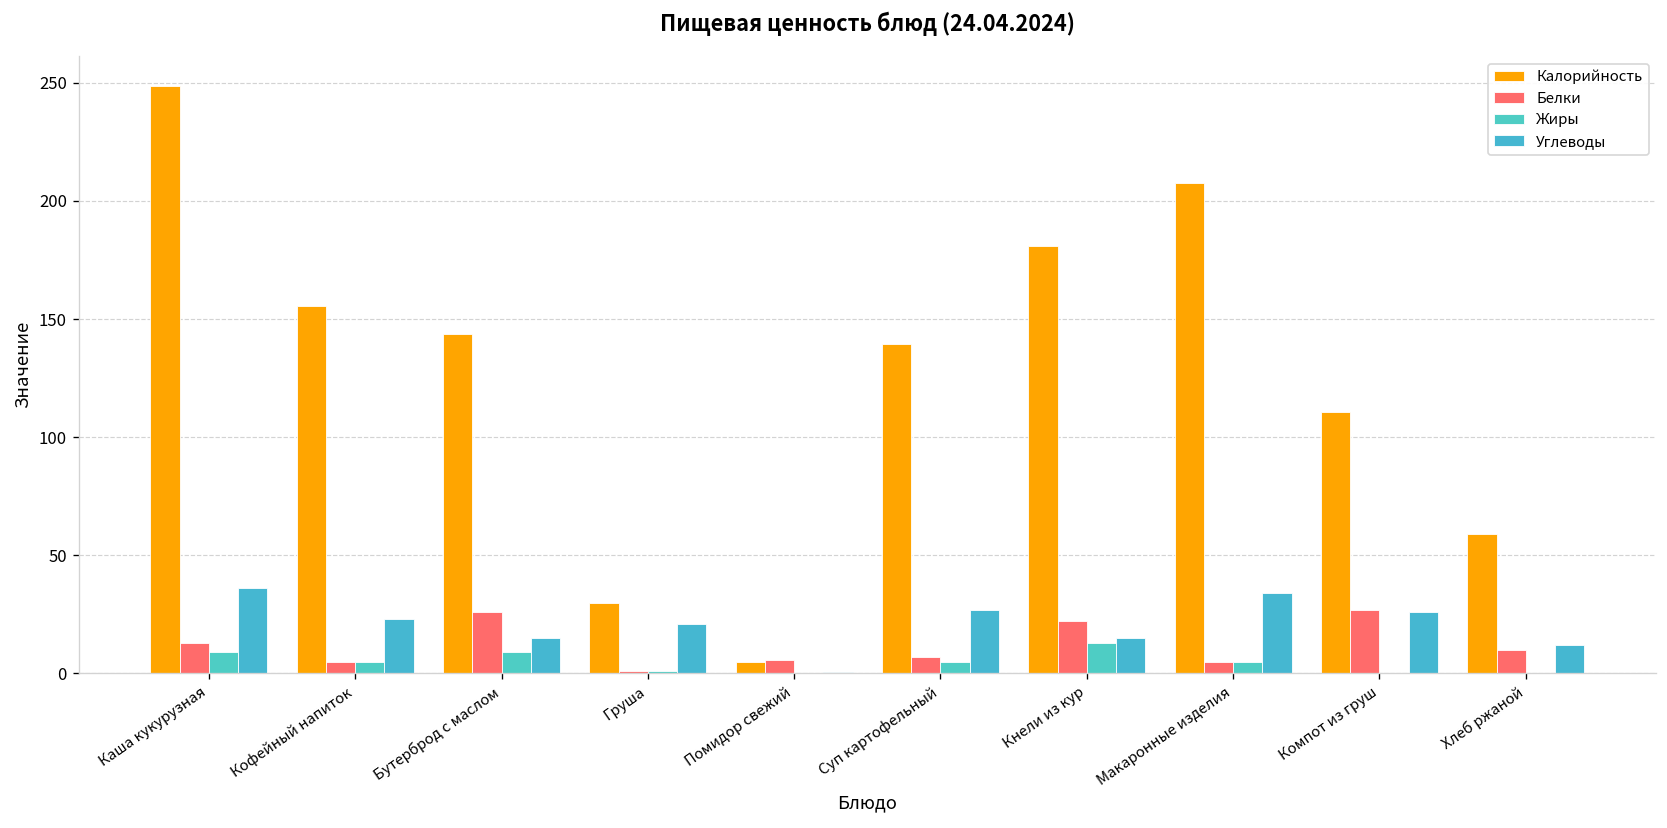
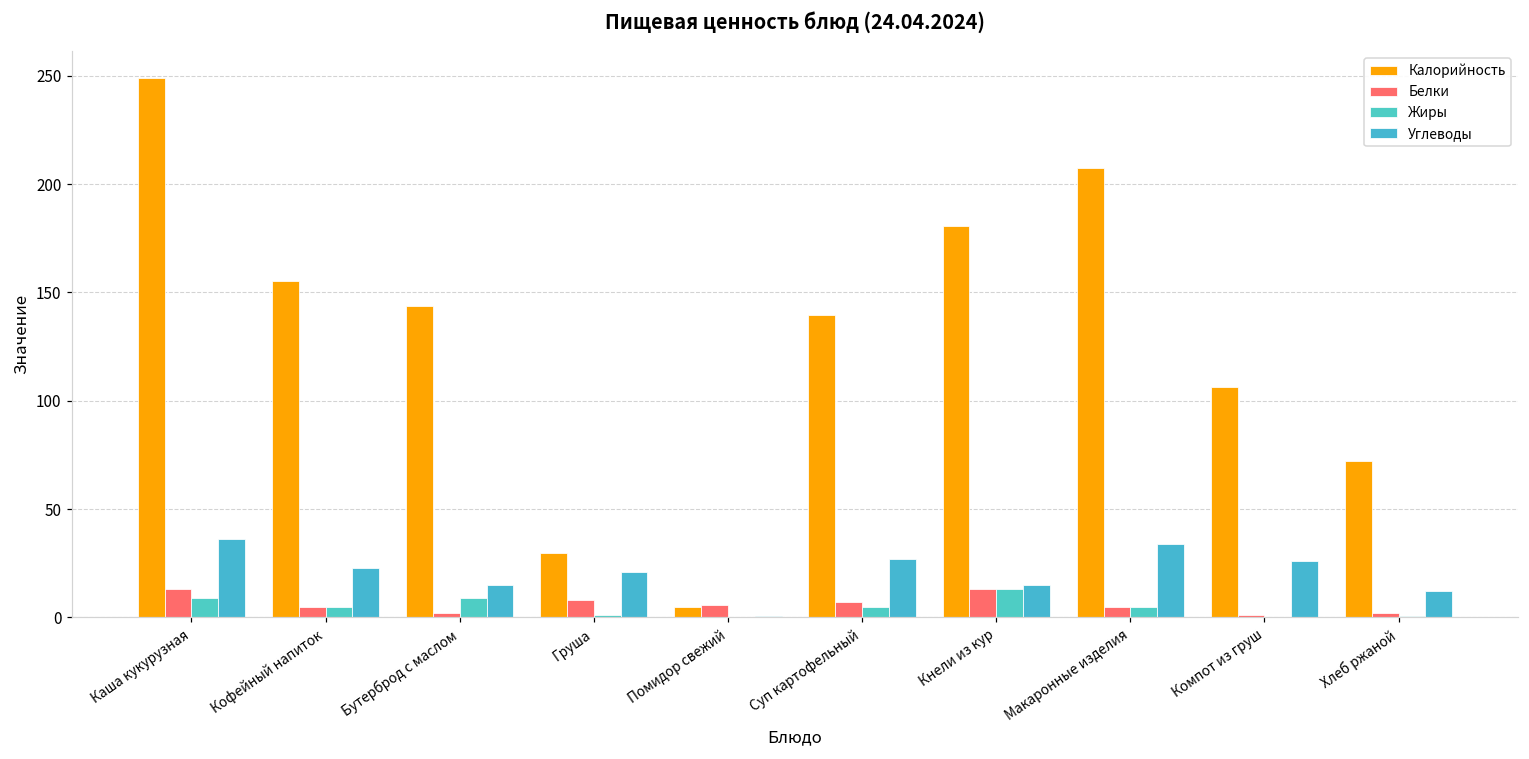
  {
    "Калорийность": {
      "Каша кукурузная": 249,
      "Кофейный напиток": 155,
      "Бутерброд с маслом": 144,
      "Груша": 30,
      "Помидор свежий": 5,
      "Суп картофельный": 140,
      "Кнели из кур": 181,
      "Макаронные изделия": 208,
-     "Компот из груш": 111,
-     "Хлеб ржаной": 59
+     "Компот из груш": 107,
+     "Хлеб ржаной": 72
    },
    "Белки": {
      "Каша кукурузная": 13,
      "Кофейный напиток": 5,
-     "Бутерброд с маслом": 26,
-     "Груша": 1,
+     "Бутерброд с маслом": 2,
+     "Груша": 8,
      "Помидор свежий": 6,
      "Суп картофельный": 7,
-     "Кнели из кур": 22,
+     "Кнели из кур": 13,
      "Макаронные изделия": 5,
-     "Компот из груш": 27,
-     "Хлеб ржаной": 10
+     "Компот из груш": 1,
+     "Хлеб ржаной": 2
    }
  }
